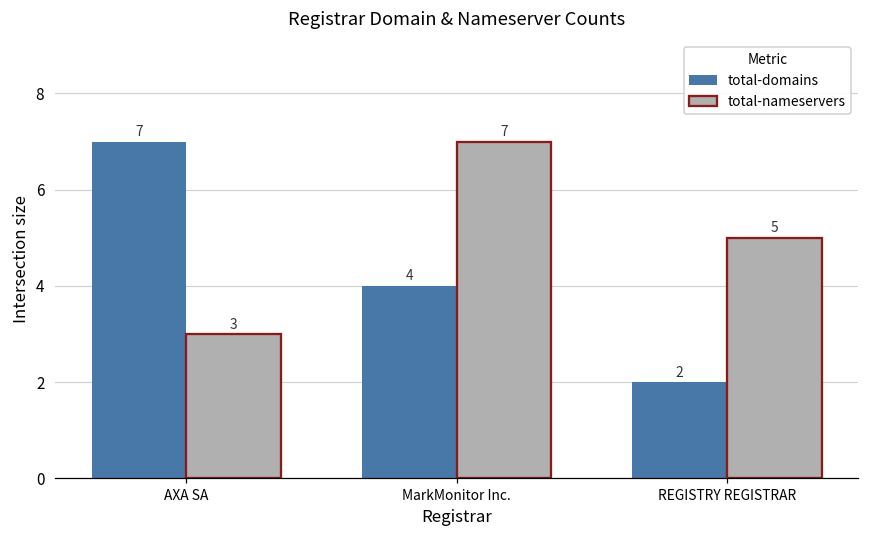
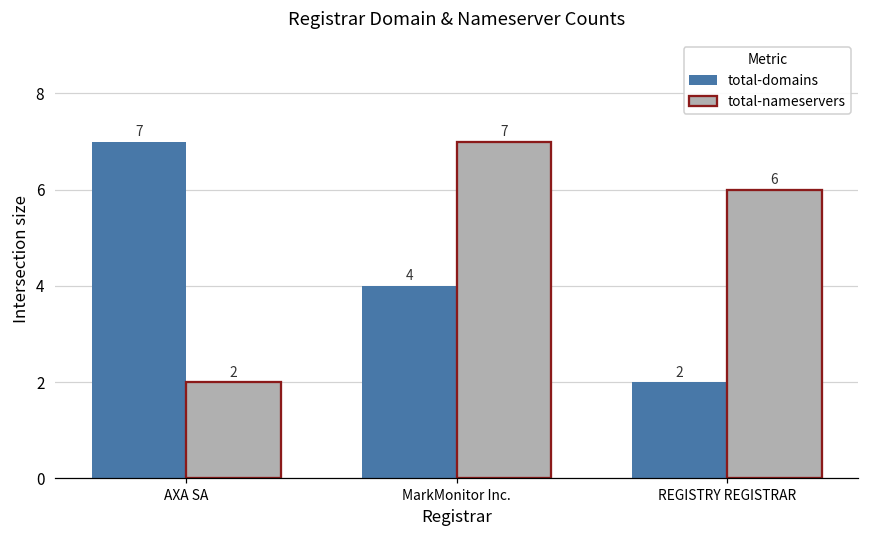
  {
    "total-domains": {
      "AXA SA": 7,
      "MarkMonitor Inc.": 4,
      "REGISTRY REGISTRAR": 2
    },
    "total-nameservers": {
-     "AXA SA": 3,
+     "AXA SA": 2,
      "MarkMonitor Inc.": 7,
-     "REGISTRY REGISTRAR": 5
+     "REGISTRY REGISTRAR": 6
    }
  }
